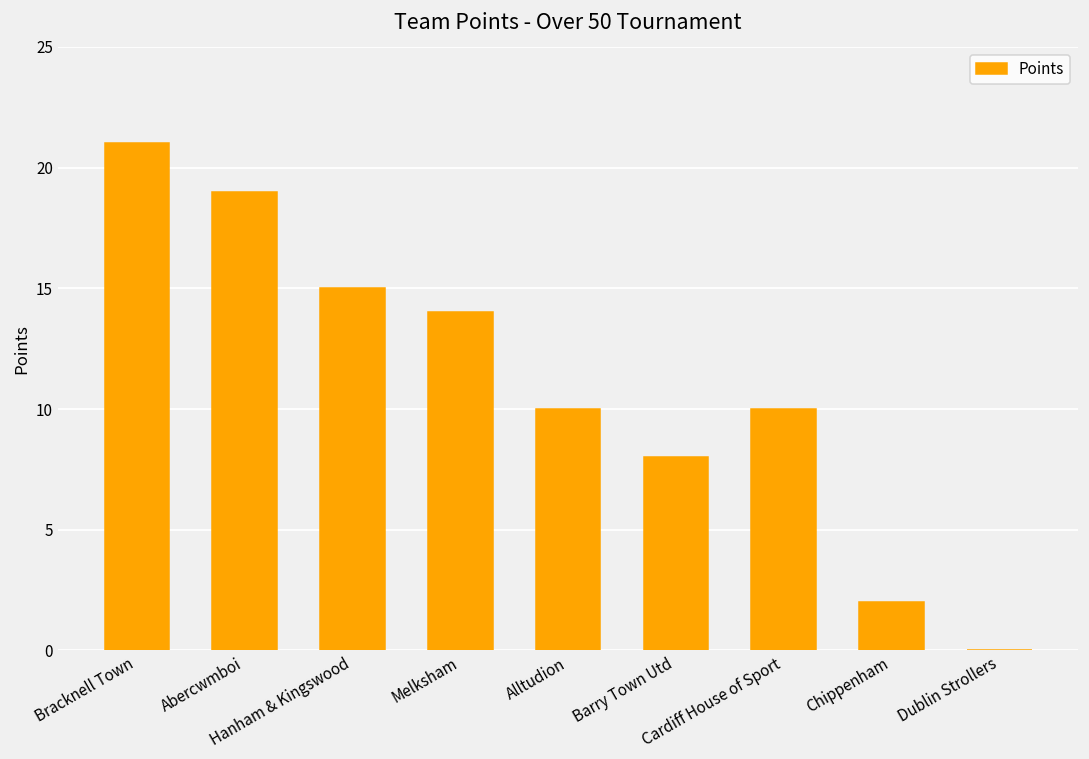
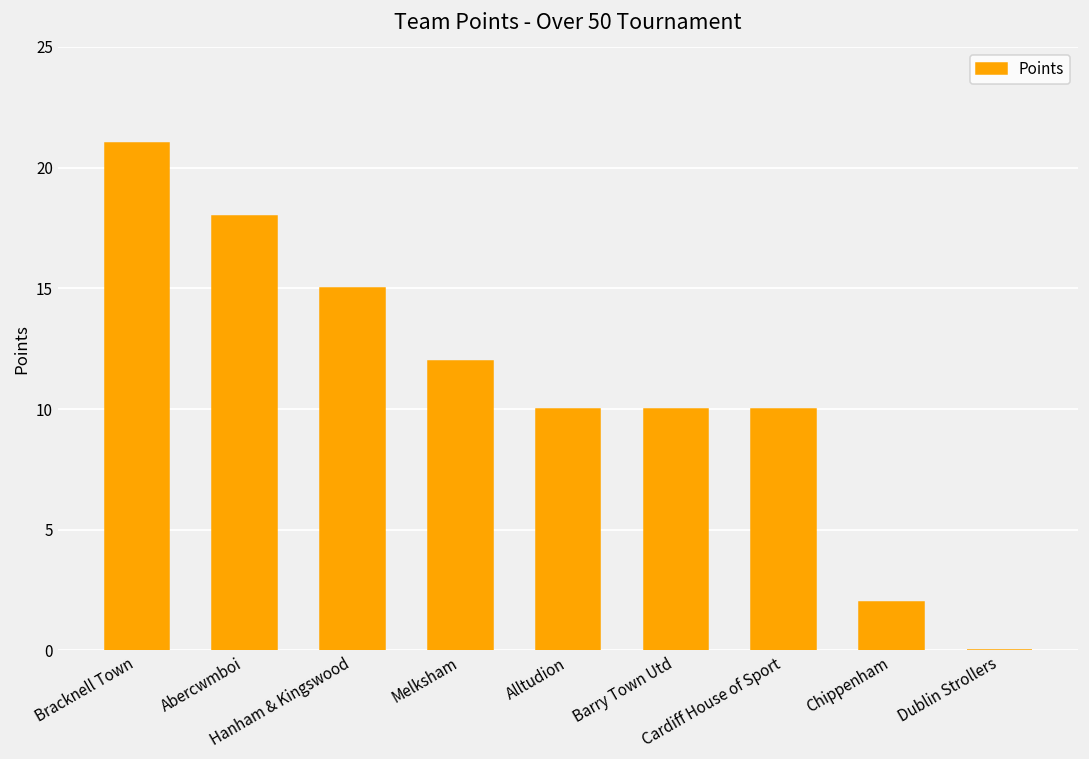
  {
    "Bracknell Town": 21,
-   "Abercwmboi": 19,
+   "Abercwmboi": 18,
    "Hanham & Kingswood": 15,
-   "Melksham": 14,
+   "Melksham": 12,
    "Alltudion": 10,
-   "Barry Town Utd": 8,
+   "Barry Town Utd": 10,
    "Cardiff House of Sport": 10,
    "Chippenham": 2,
    "Dublin Strollers": 0
  }
